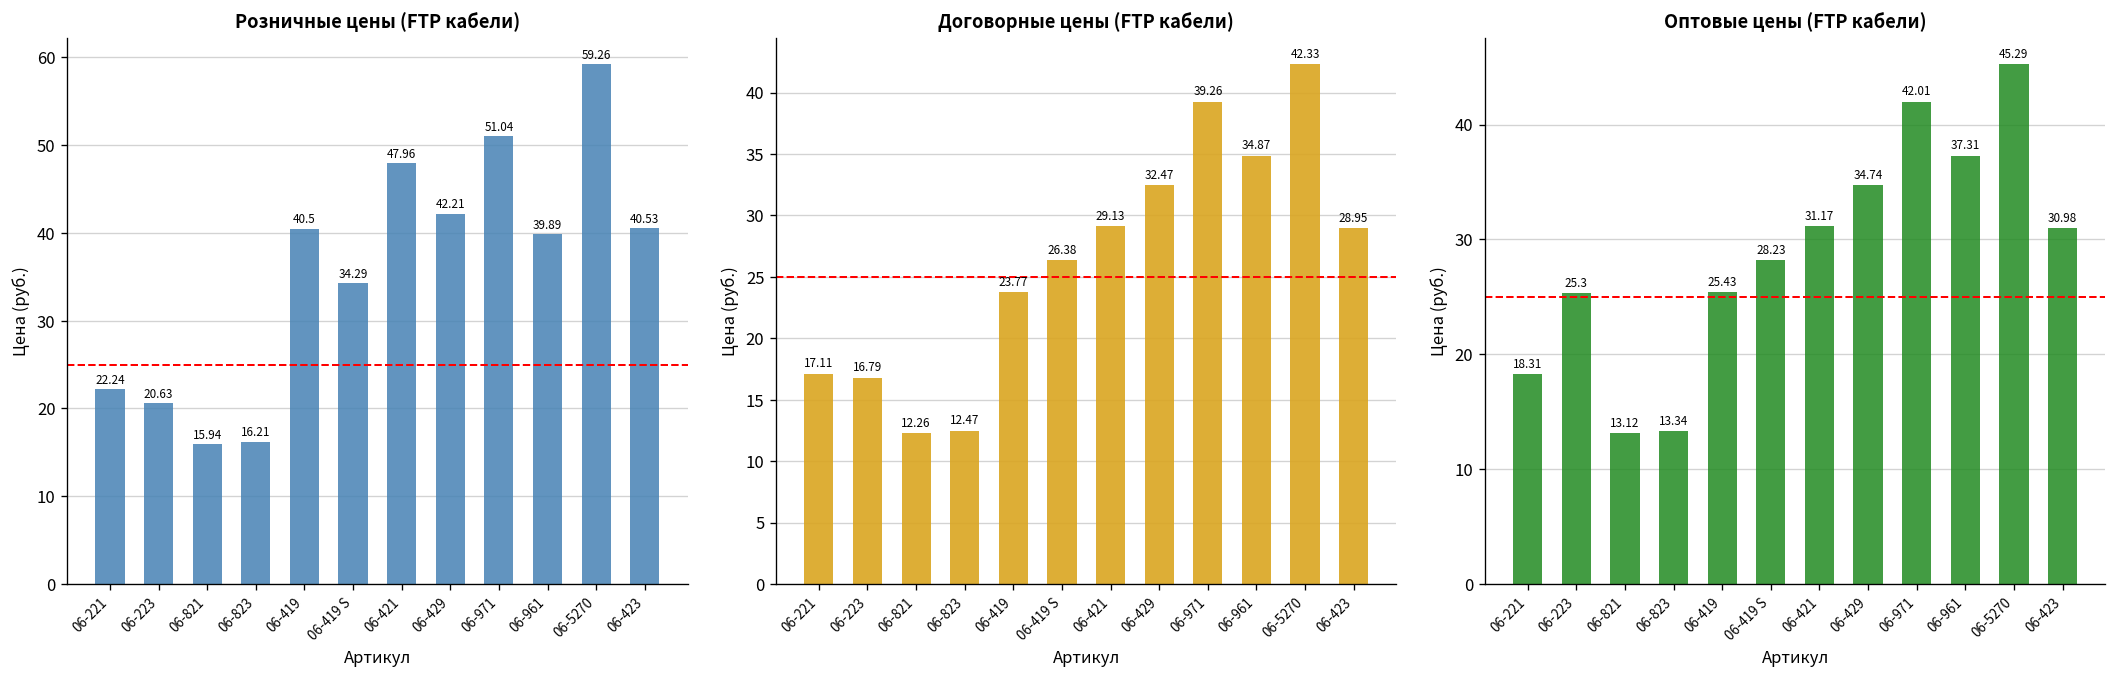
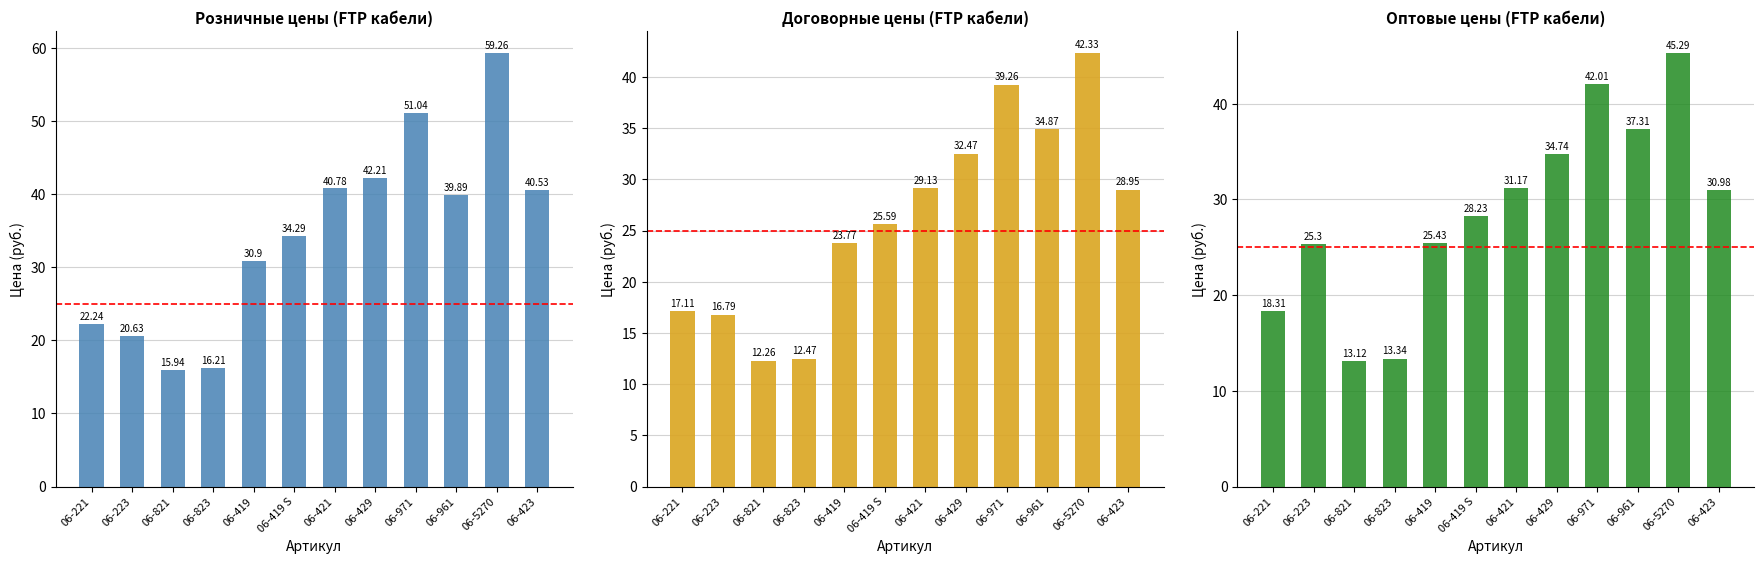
  {
    "Розничные цены (FTP кабели)": {
      "06-221": 22.24,
      "06-223": 20.63,
      "06-821": 15.94,
      "06-823": 16.21,
-     "06-419": 40.5,
+     "06-419": 30.9,
      "06-419 S": 34.29,
-     "06-421": 47.96,
+     "06-421": 40.78,
      "06-429": 42.21,
      "06-971": 51.04,
      "06-961": 39.89,
      "06-5270": 59.26,
      "06-423": 40.53
    },
    "Договорные цены (FTP кабели)": {
      "06-221": 17.11,
      "06-223": 16.79,
      "06-821": 12.26,
      "06-823": 12.47,
      "06-419": 23.77,
-     "06-419 S": 26.38,
+     "06-419 S": 25.59,
      "06-421": 29.13,
      "06-429": 32.47,
      "06-971": 39.26,
      "06-961": 34.87,
      "06-5270": 42.33,
      "06-423": 28.95
    },
    "Оптовые цены (FTP кабели)": {
      "06-221": 18.31,
      "06-223": 25.3,
      "06-821": 13.12,
      "06-823": 13.34,
      "06-419": 25.43,
      "06-419 S": 28.23,
      "06-421": 31.17,
      "06-429": 34.74,
      "06-971": 42.01,
      "06-961": 37.31,
      "06-5270": 45.29,
      "06-423": 30.98
    }
  }
